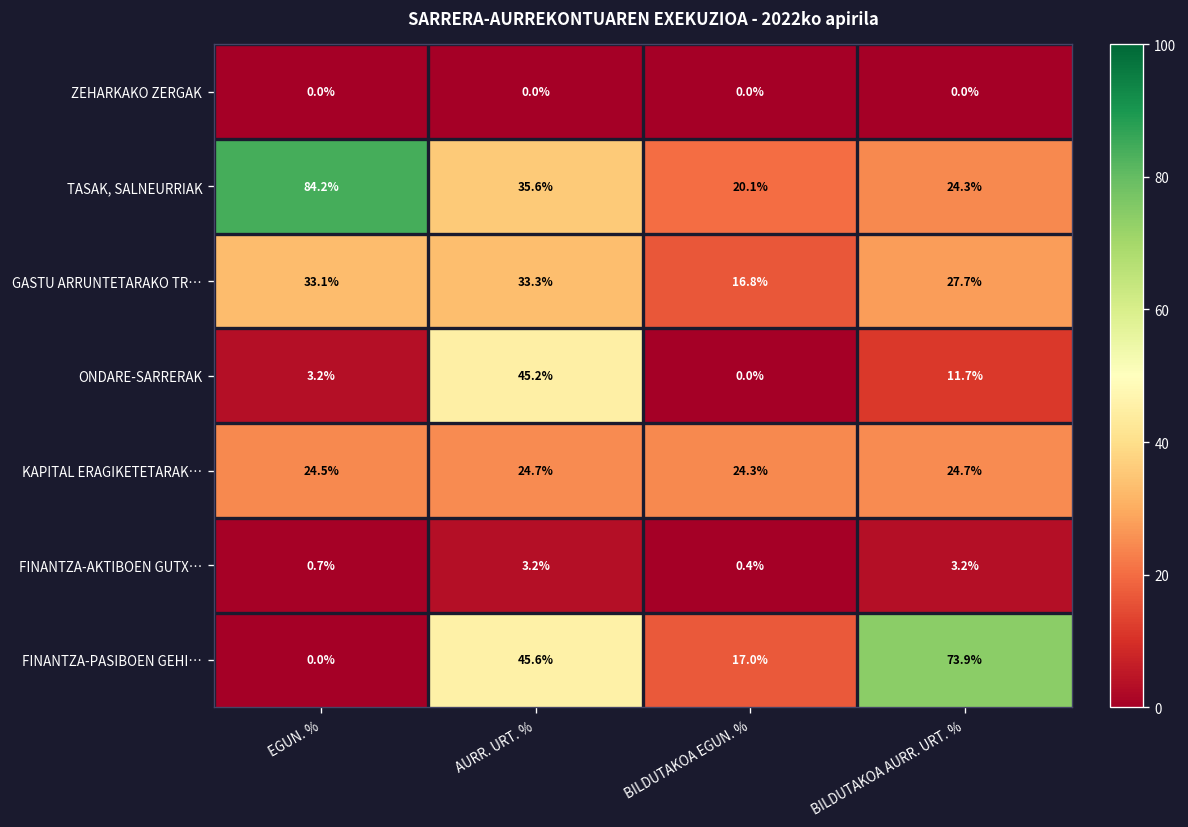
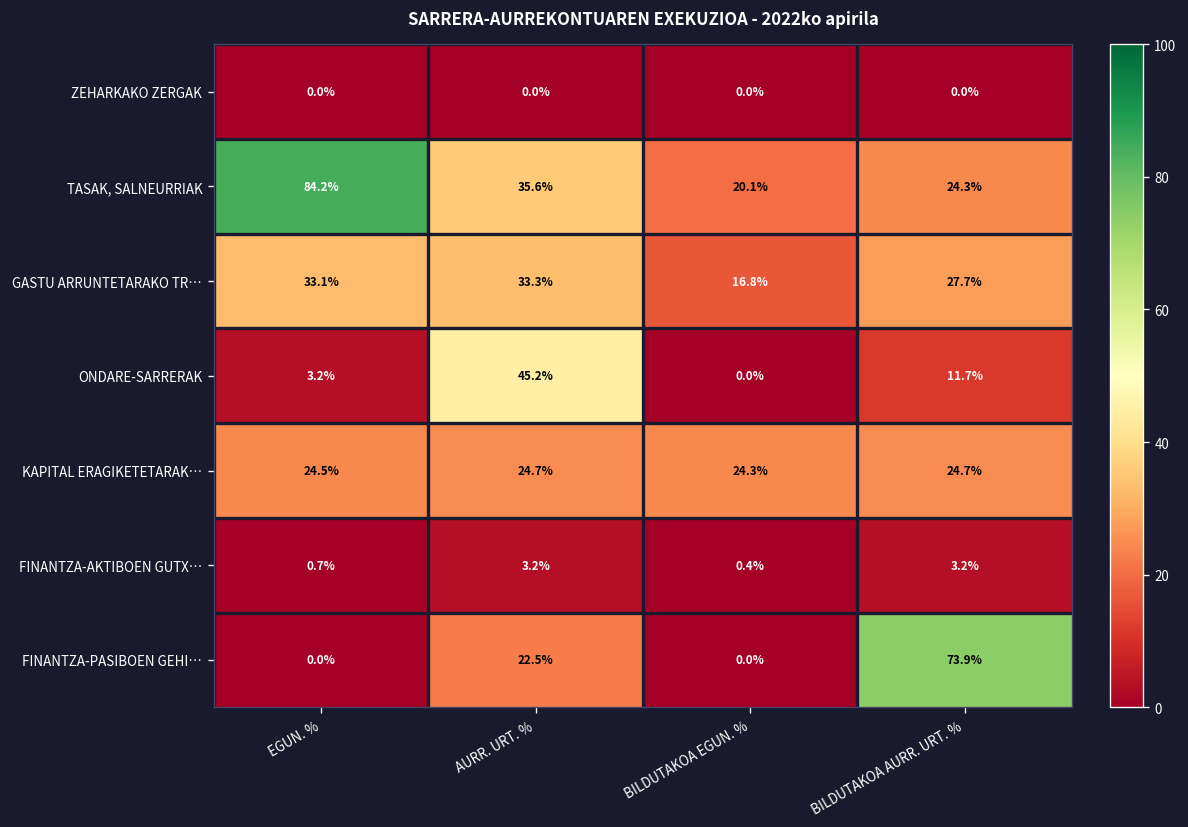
  {
    "ZEHARKAKO ZERGAK": {
      "EGUN. %": "0.0%",
      "AURR. URT. %": "0.0%",
      "BILDUTAKOA EGUN. %": "0.0%",
      "BILDUTAKOA AURR. URT. %": "0.0%"
    },
    "TASAK, SALNEURRIAK": {
      "EGUN. %": "84.2%",
      "AURR. URT. %": "35.6%",
      "BILDUTAKOA EGUN. %": "20.1%",
      "BILDUTAKOA AURR. URT. %": "24.3%"
    },
    "GASTU ARRUNTETARAKO TR…": {
      "EGUN. %": "33.1%",
      "AURR. URT. %": "33.3%",
      "BILDUTAKOA EGUN. %": "16.8%",
      "BILDUTAKOA AURR. URT. %": "27.7%"
    },
    "ONDARE-SARRERAK": {
      "EGUN. %": "3.2%",
      "AURR. URT. %": "45.2%",
      "BILDUTAKOA EGUN. %": "0.0%",
      "BILDUTAKOA AURR. URT. %": "11.7%"
    },
    "KAPITAL ERAGIKETETARAK…": {
      "EGUN. %": "24.5%",
      "AURR. URT. %": "24.7%",
      "BILDUTAKOA EGUN. %": "24.3%",
      "BILDUTAKOA AURR. URT. %": "24.7%"
    },
    "FINANTZA-AKTIBOEN GUTX…": {
      "EGUN. %": "0.7%",
      "AURR. URT. %": "3.2%",
      "BILDUTAKOA EGUN. %": "0.4%",
      "BILDUTAKOA AURR. URT. %": "3.2%"
    },
    "FINANTZA-PASIBOEN GEHI…": {
      "EGUN. %": "0.0%",
-     "AURR. URT. %": "45.6%",
-     "BILDUTAKOA EGUN. %": "17.0%",
+     "AURR. URT. %": "22.5%",
+     "BILDUTAKOA EGUN. %": "0.0%",
      "BILDUTAKOA AURR. URT. %": "73.9%"
    }
  }
